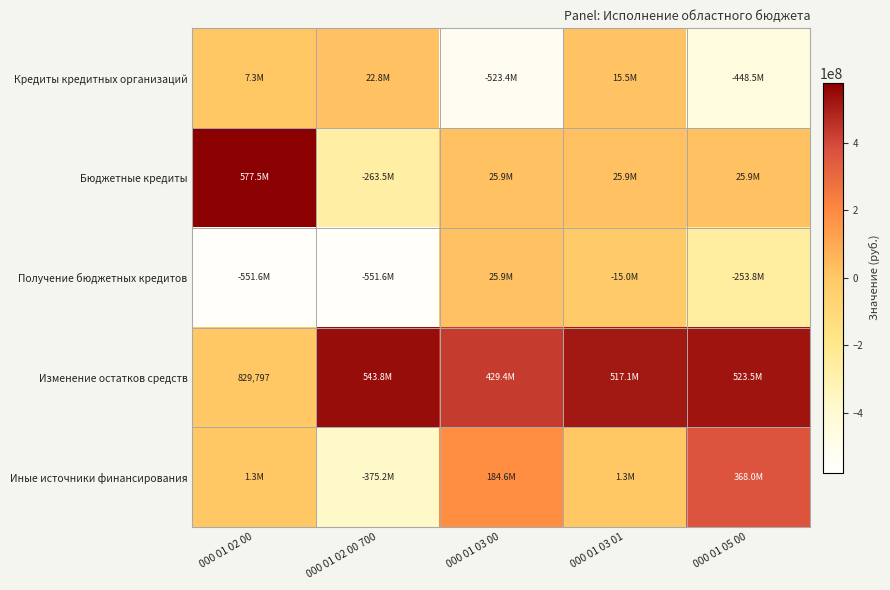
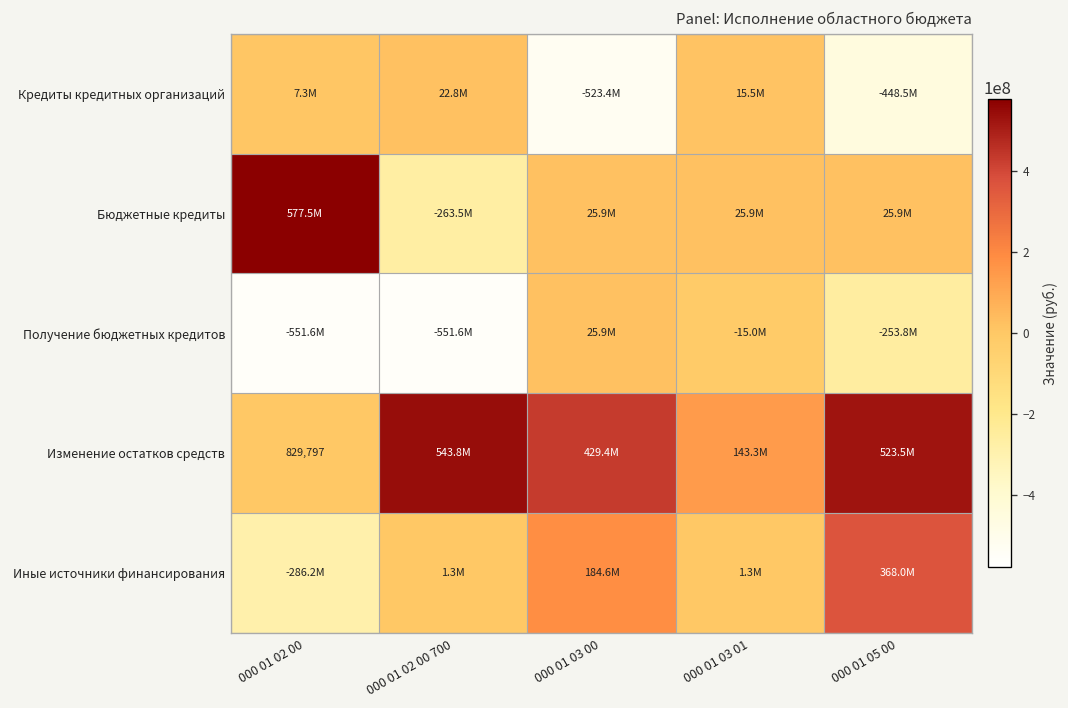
  {
    "Кредиты кредитных организаций": {
      "000 01 02 00": "7.3M",
      "000 01 02 00 700": "22.8M",
      "000 01 03 00": "-523.4M",
      "000 01 03 01": "15.5M",
      "000 01 05 00": "-448.5M"
    },
    "Бюджетные кредиты": {
      "000 01 02 00": "577.5M",
      "000 01 02 00 700": "-263.5M",
      "000 01 03 00": "25.9M",
      "000 01 03 01": "25.9M",
      "000 01 05 00": "25.9M"
    },
    "Получение бюджетных кредитов": {
      "000 01 02 00": "-551.6M",
      "000 01 02 00 700": "-551.6M",
      "000 01 03 00": "25.9M",
      "000 01 03 01": "-15.0M",
      "000 01 05 00": "-253.8M"
    },
    "Изменение остатков средств": {
      "000 01 02 00": "829,797",
      "000 01 02 00 700": "543.8M",
      "000 01 03 00": "429.4M",
-     "000 01 03 01": "517.1M",
+     "000 01 03 01": "143.3M",
      "000 01 05 00": "523.5M"
    },
    "Иные источники финансирования": {
-     "000 01 02 00": "1.3M",
-     "000 01 02 00 700": "-375.2M",
+     "000 01 02 00": "-286.2M",
+     "000 01 02 00 700": "1.3M",
      "000 01 03 00": "184.6M",
      "000 01 03 01": "1.3M",
      "000 01 05 00": "368.0M"
    }
  }
